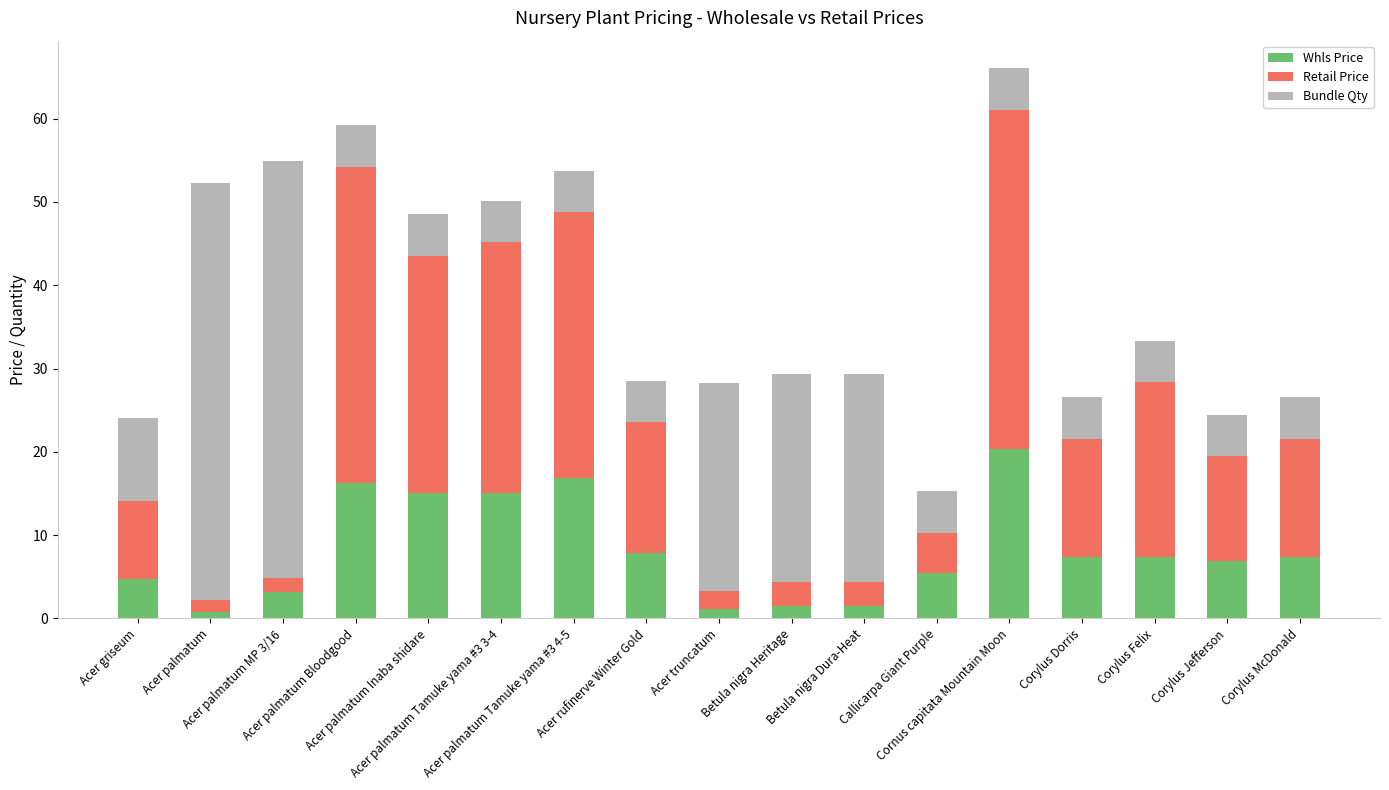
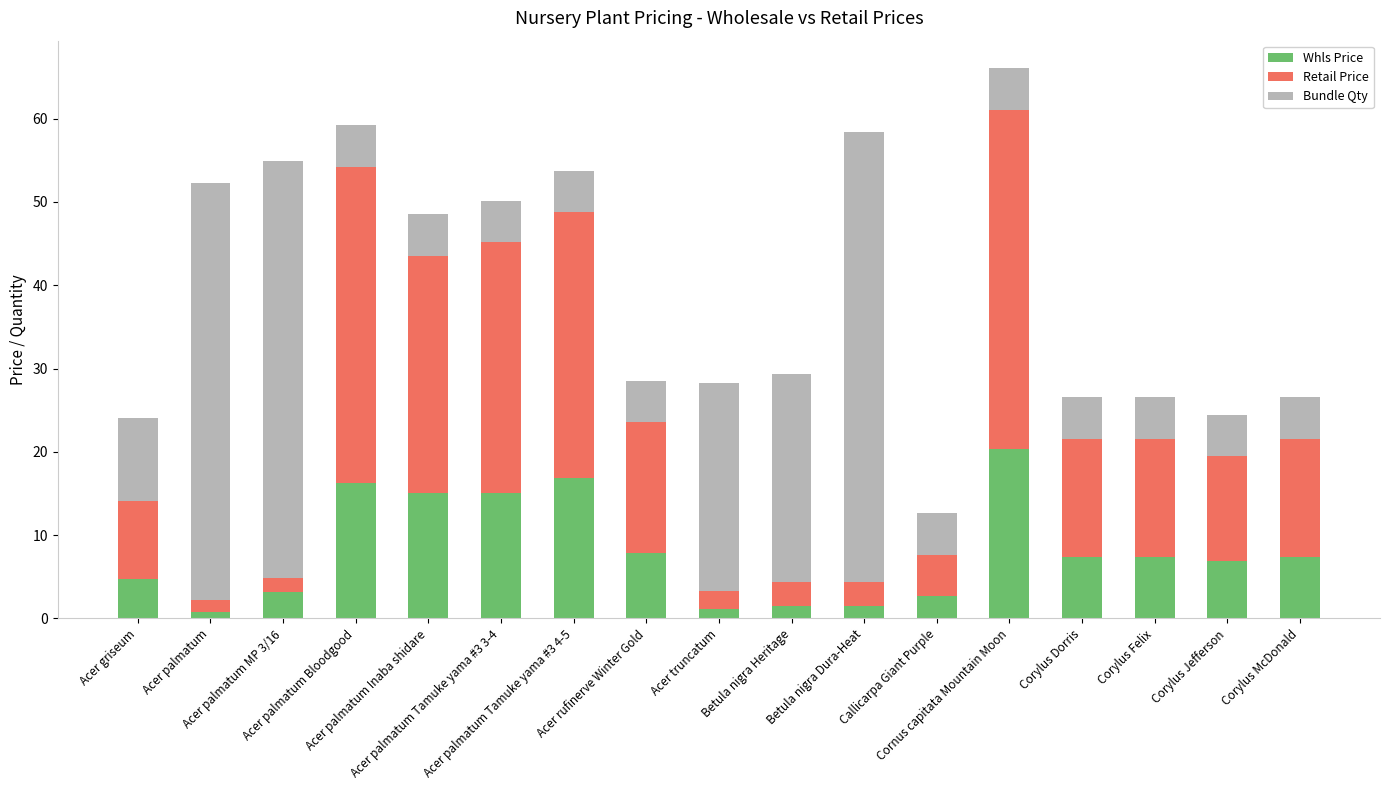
  {
    "Whls Price": {
      "Acer griseum": 5,
      "Acer palmatum": 1,
      "Acer palmatum MP 3/16": 3,
      "Acer palmatum Bloodgood": 16,
      "Acer palmatum Inaba shidare": 15,
      "Acer palmatum Tamuke yama #3 3-4": 15,
      "Acer palmatum Tamuke yama #3 4-5": 17,
      "Acer rufinerve Winter Gold": 8,
      "Acer truncatum": 1,
      "Betula nigra Heritage": 2,
      "Betula nigra Dura-Heat": 2,
-     "Callicarpa Giant Purple": 5,
+     "Callicarpa Giant Purple": 3,
      "Cornus capitata Mountain Moon": 20,
      "Corylus Dorris": 7,
      "Corylus Felix": 7,
      "Corylus Jefferson": 7,
      "Corylus McDonald": 7
    },
    "Retail Price": {
      "Acer griseum": 9,
      "Acer palmatum": 2,
      "Acer palmatum MP 3/16": 2,
      "Acer palmatum Bloodgood": 38,
      "Acer palmatum Inaba shidare": 29,
      "Acer palmatum Tamuke yama #3 3-4": 30,
      "Acer palmatum Tamuke yama #3 4-5": 32,
      "Acer rufinerve Winter Gold": 16,
      "Acer truncatum": 2,
      "Betula nigra Heritage": 3,
      "Betula nigra Dura-Heat": 3,
      "Callicarpa Giant Purple": 5,
      "Cornus capitata Mountain Moon": 41,
      "Corylus Dorris": 14,
-     "Corylus Felix": 21,
+     "Corylus Felix": 14,
      "Corylus Jefferson": 13,
      "Corylus McDonald": 14
    },
    "Bundle Qty": {
      "Acer griseum": 10,
      "Acer palmatum": 50,
      "Acer palmatum MP 3/16": 50,
      "Acer palmatum Bloodgood": 5,
      "Acer palmatum Inaba shidare": 5,
      "Acer palmatum Tamuke yama #3 3-4": 5,
      "Acer palmatum Tamuke yama #3 4-5": 5,
      "Acer rufinerve Winter Gold": 5,
      "Acer truncatum": 25,
      "Betula nigra Heritage": 25,
-     "Betula nigra Dura-Heat": 25,
+     "Betula nigra Dura-Heat": 54,
      "Callicarpa Giant Purple": 5,
      "Cornus capitata Mountain Moon": 5,
      "Corylus Dorris": 5,
      "Corylus Felix": 5,
      "Corylus Jefferson": 5,
      "Corylus McDonald": 5
    }
  }
